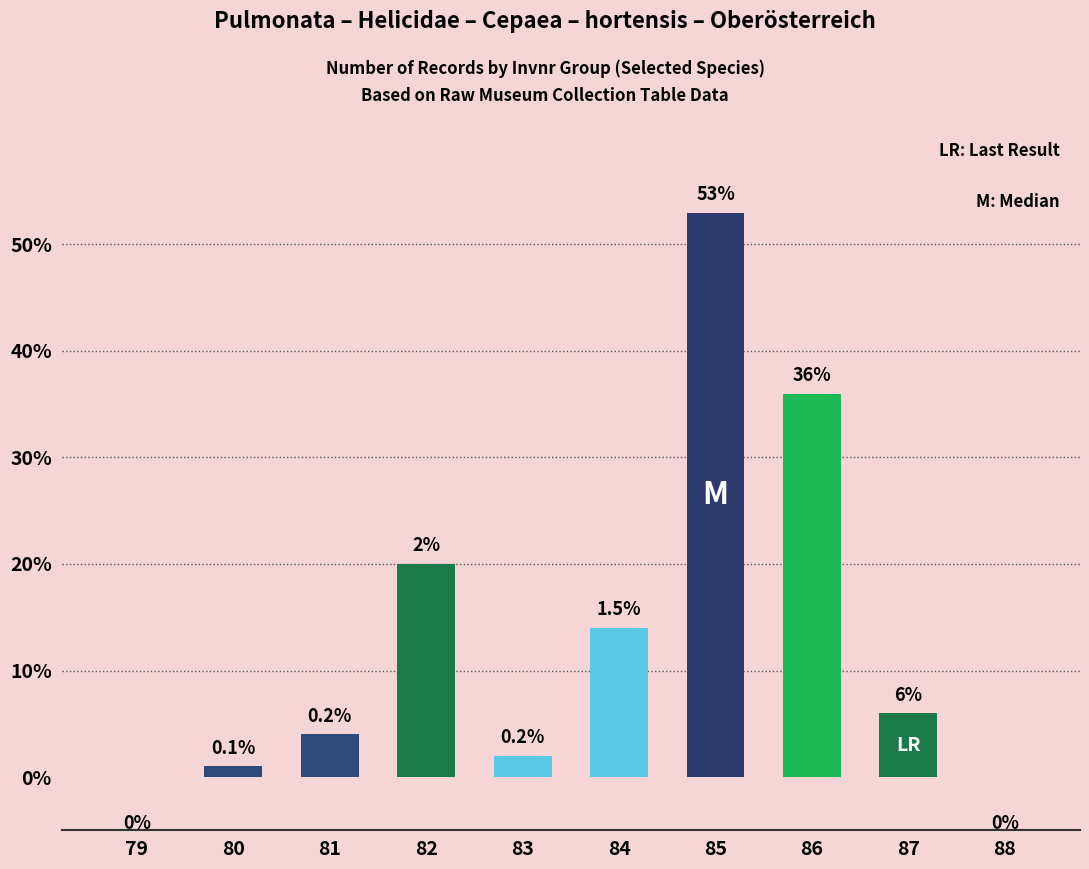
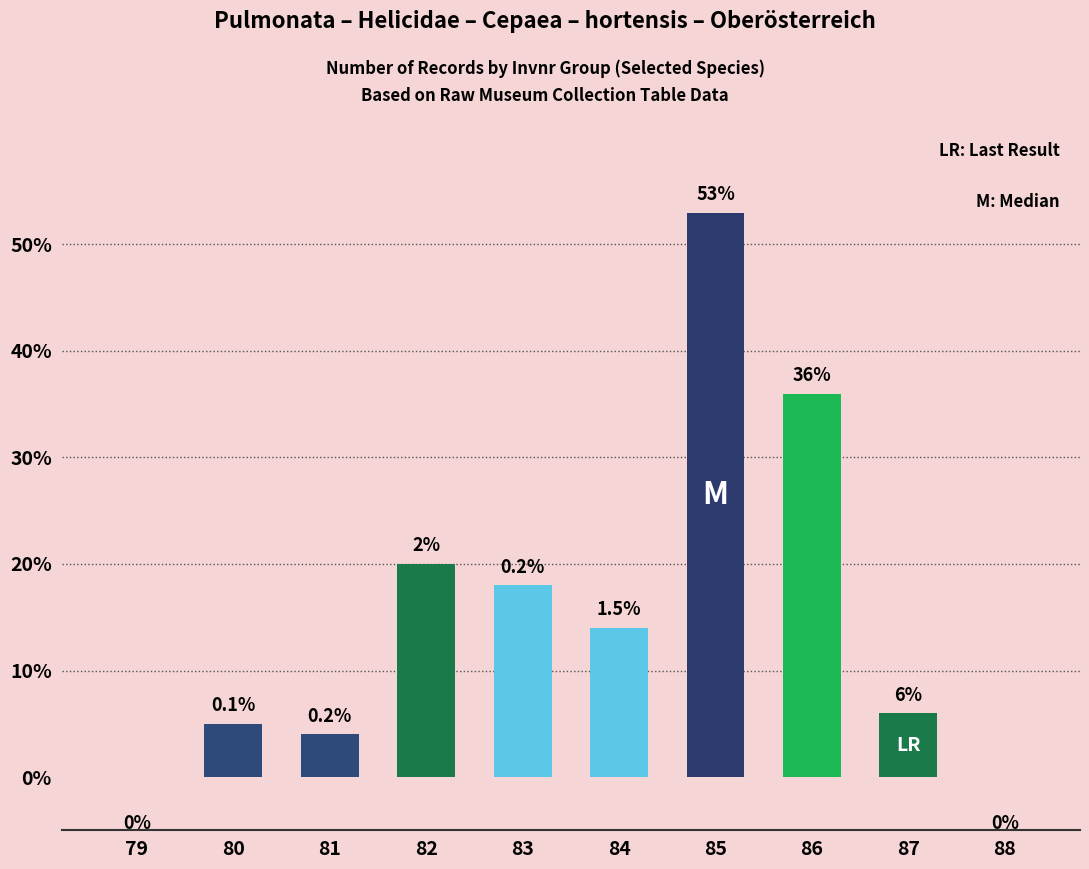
  {
    "79": "0%",
-   "80": "1%",
-   "83": "2%",
+   "80": "5%",
+   "83": "18%",
    "88": "0%"
  }
